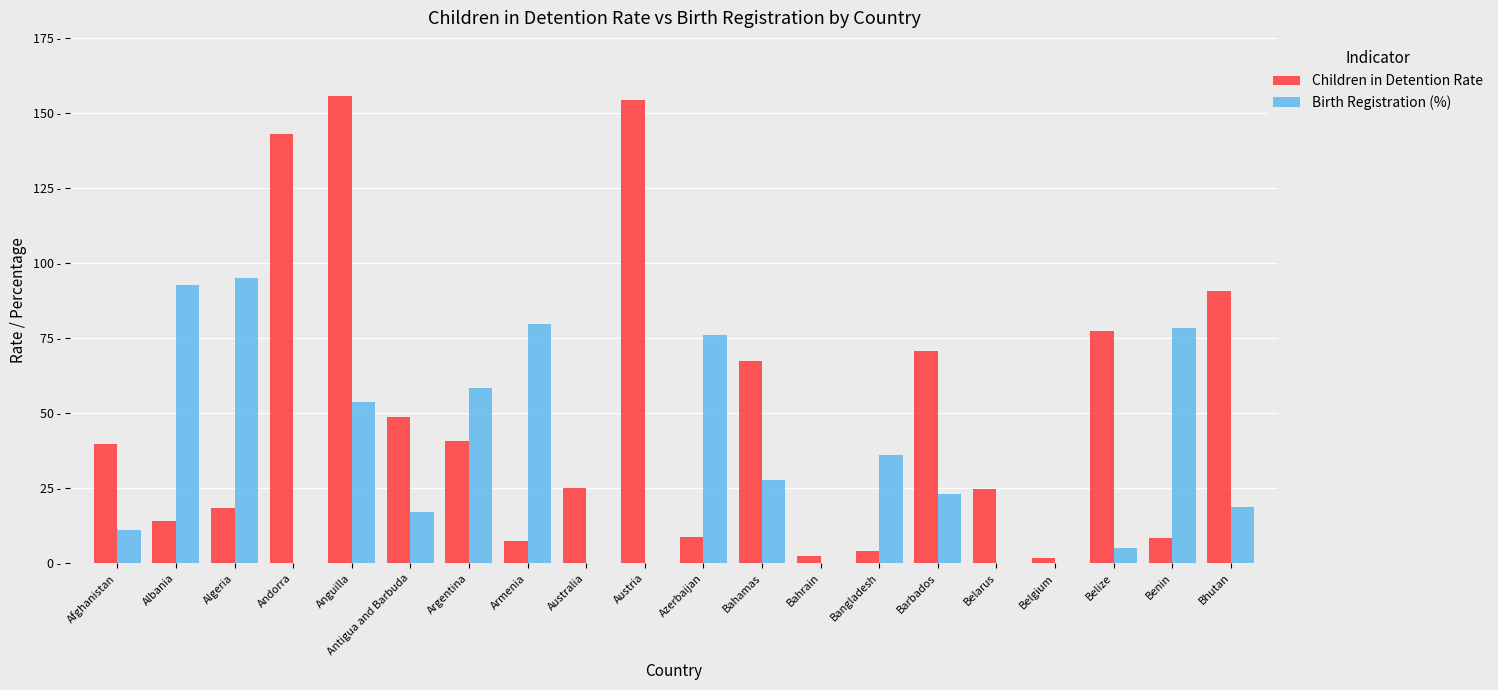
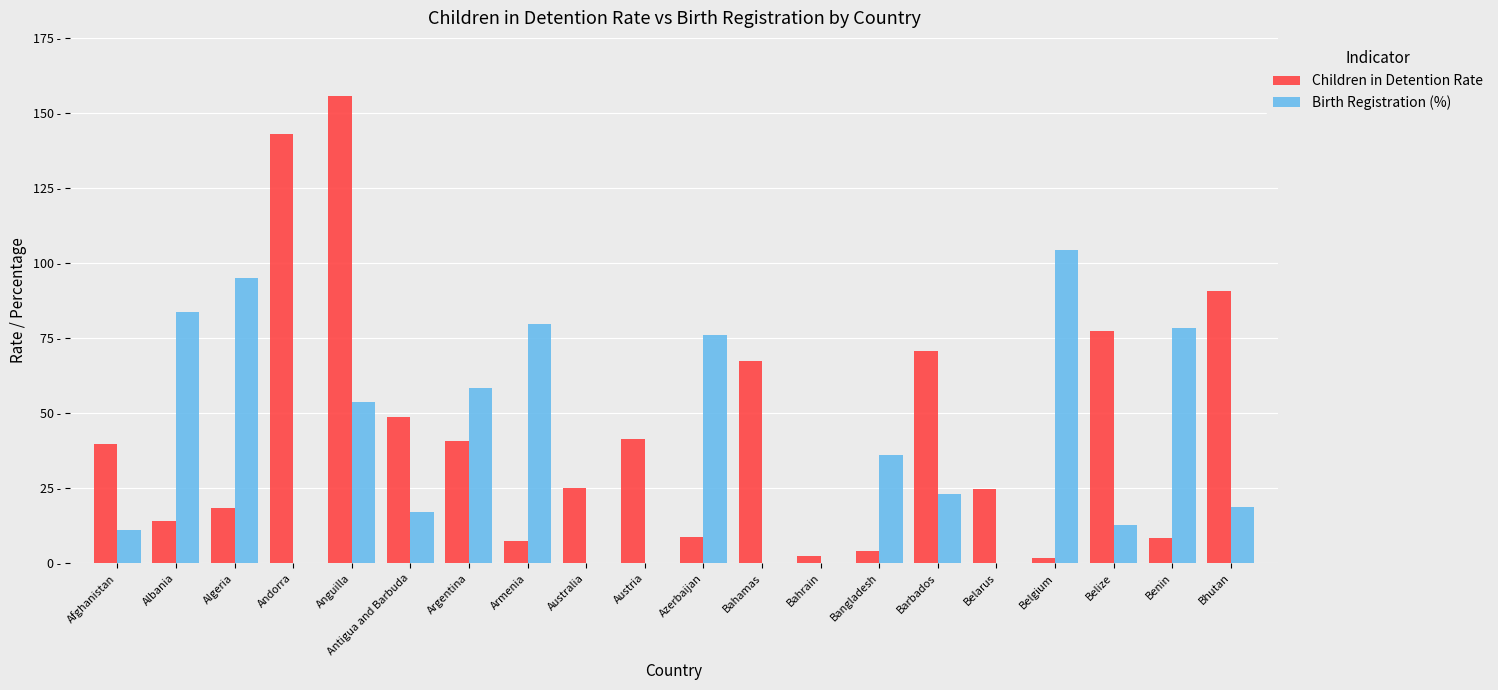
  {
    "Children in Detention Rate": {
      "Afghanistan": "40 -",
      "Albania": "14 -",
      "Algeria": "18 -",
      "Andorra": "143 -",
      "Anguilla": "156 -",
      "Antigua and Barbuda": "49 -",
      "Argentina": "41 -",
      "Armenia": "7 -",
      "Australia": "25 -",
-     "Austria": "154 -",
+     "Austria": "42 -",
      "Azerbaijan": "9 -",
      "Bahamas": "67 -",
      "Bahrain": "2 -",
      "Bangladesh": "4 -",
      "Barbados": "71 -",
      "Belarus": "25 -",
      "Belgium": "2 -",
      "Belize": "77 -",
      "Benin": "9 -",
      "Bhutan": "91 -"
    },
    "Birth Registration (%)": {
      "Afghanistan": "11 -",
-     "Albania": "93 -",
+     "Albania": "84 -",
      "Algeria": "95 -",
      "Andorra": "0 -",
      "Anguilla": "54 -",
      "Antigua and Barbuda": "17 -",
      "Argentina": "58 -",
      "Armenia": "80 -",
      "Australia": "0 -",
      "Austria": "0 -",
      "Azerbaijan": "76 -",
-     "Bahamas": "28 -",
+     "Bahamas": "0 -",
      "Bahrain": "0 -",
      "Bangladesh": "36 -",
      "Barbados": "23 -",
      "Belarus": "0 -",
-     "Belgium": "0 -",
-     "Belize": "5 -",
+     "Belgium": "104 -",
+     "Belize": "13 -",
      "Benin": "78 -",
      "Bhutan": "19 -"
    }
  }
